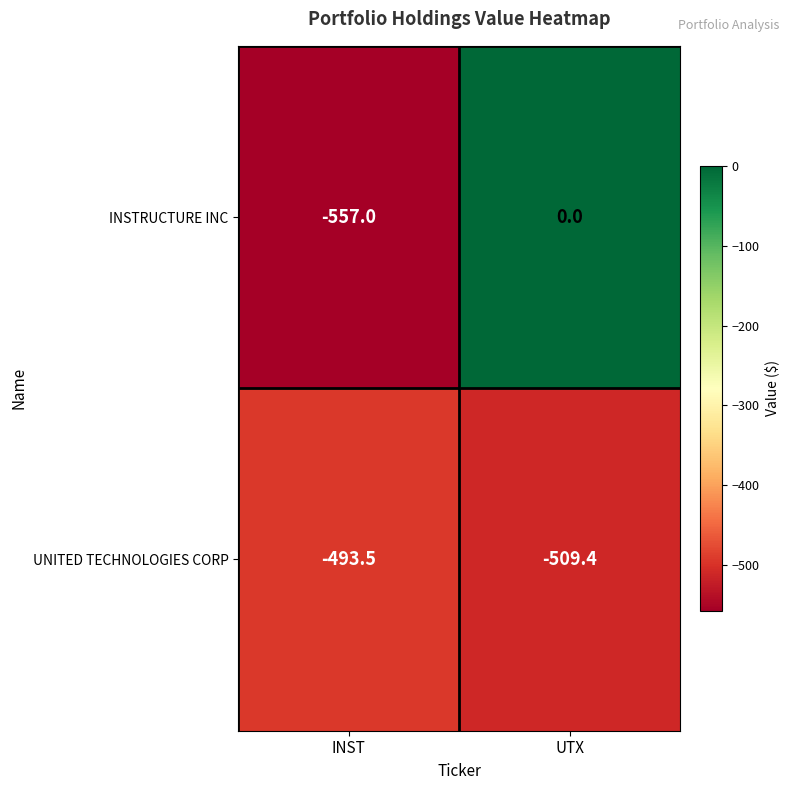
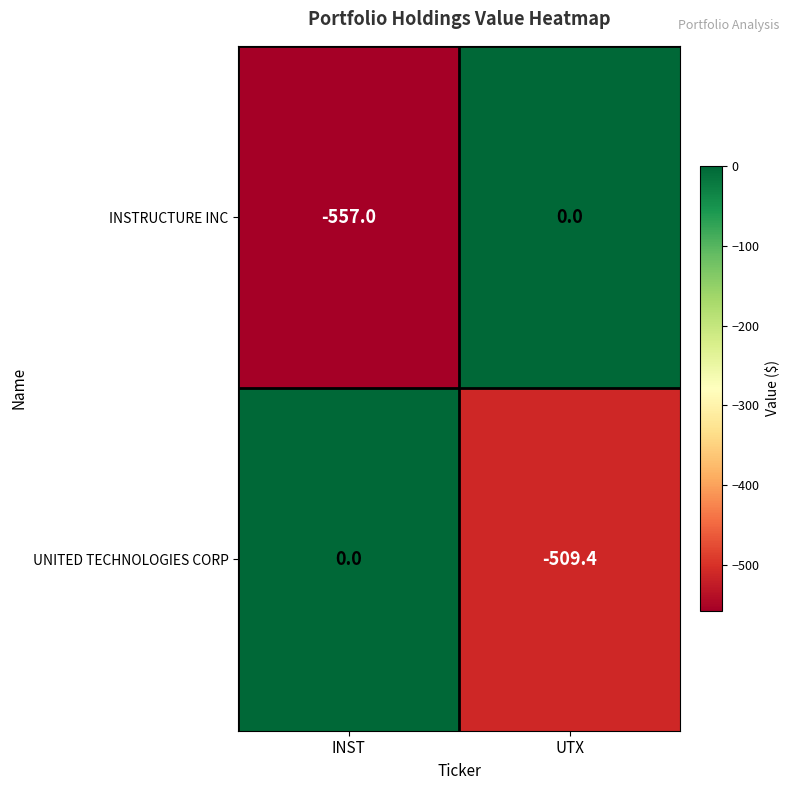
  {
    "INSTRUCTURE INC": {
      "INST": -557.0,
      "UTX": 0.0
    },
    "UNITED TECHNOLOGIES CORP": {
-     "INST": -493.5,
+     "INST": 0.0,
      "UTX": -509.4
    }
  }
